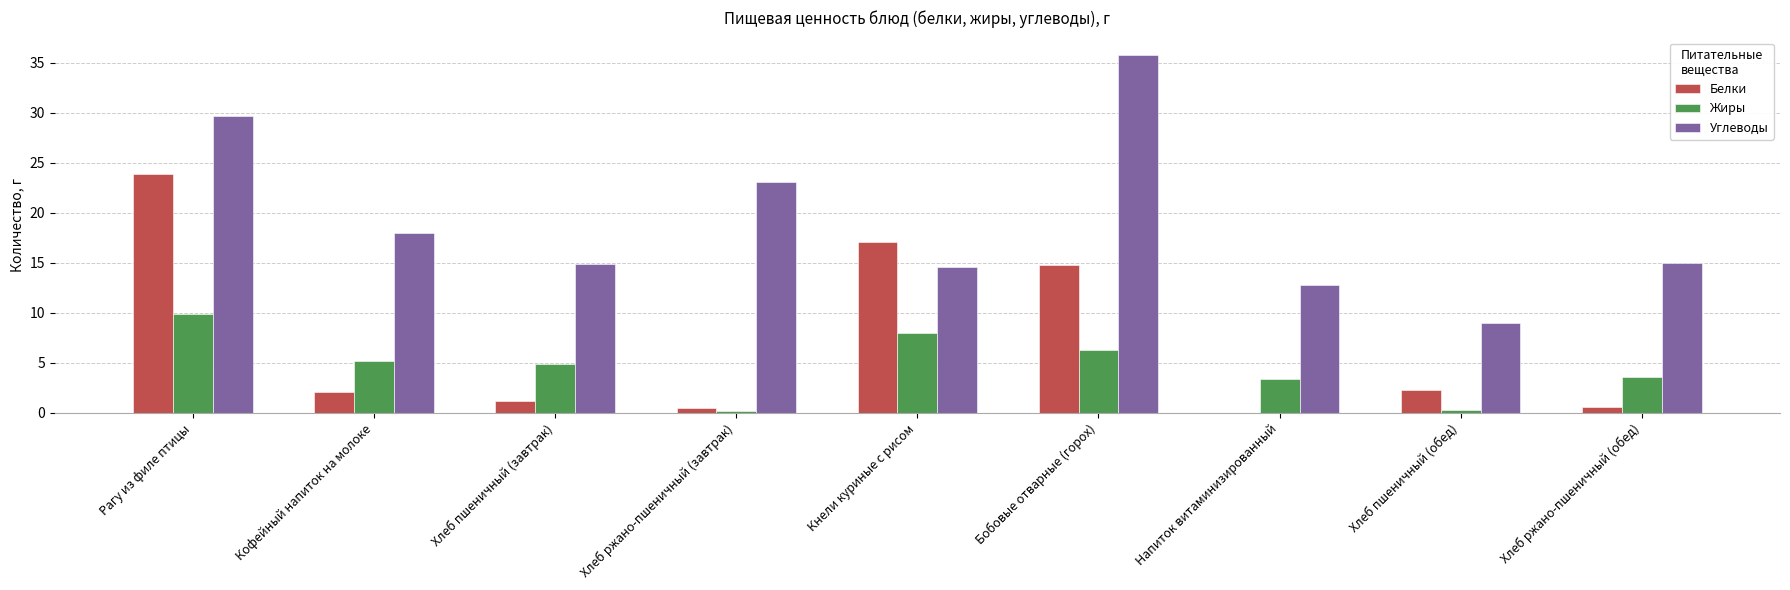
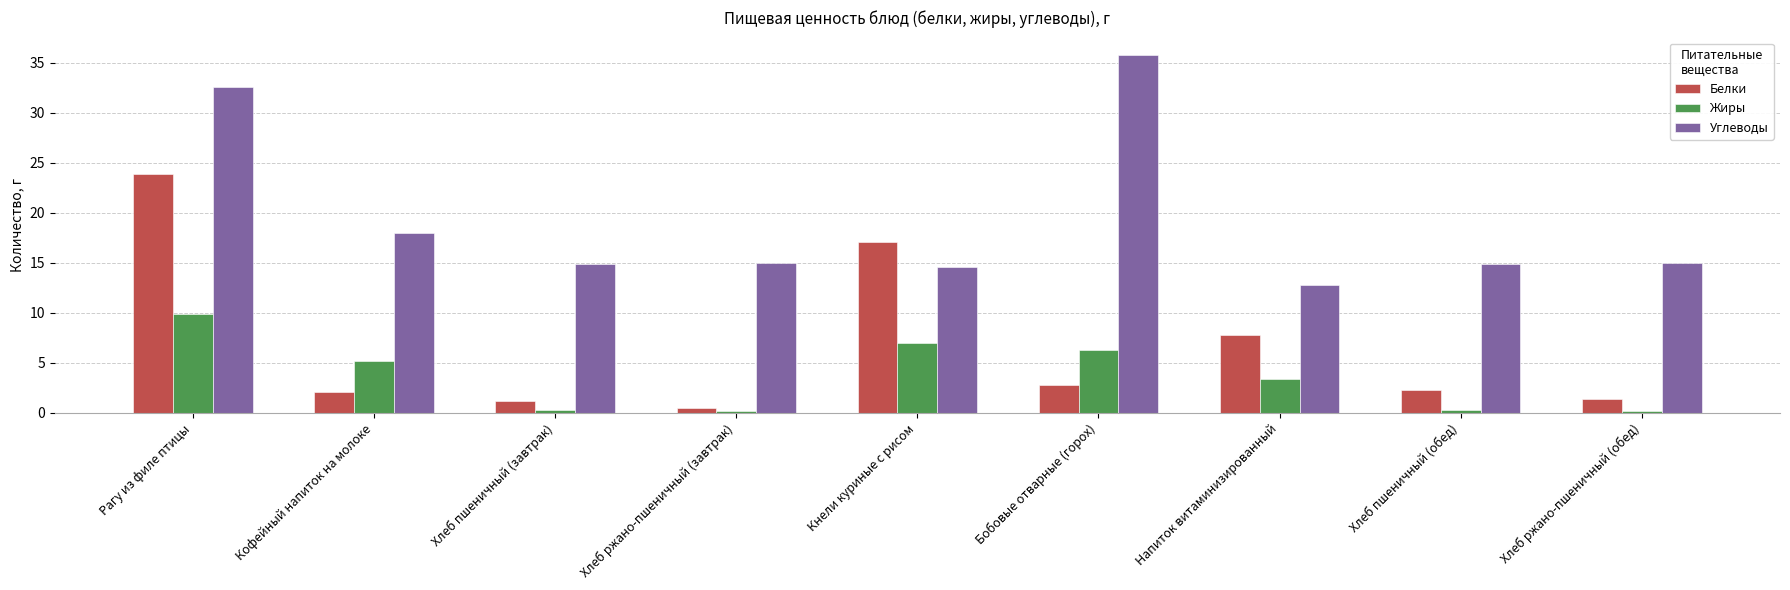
  {
    "Белки": {
      "Рагу из филе птицы": 23.9,
      "Кофейный напиток на молоке": 2.1,
      "Хлеб пшеничный (завтрак)": 1.1,
      "Хлеб ржано-пшеничный (завтрак)": 0.5,
      "Кнели куриные с рисом": 17.1,
-     "Бобовые отварные (горох)": 14.8,
-     "Напиток витаминизированный": 0.0,
+     "Бобовые отварные (горох)": 2.7,
+     "Напиток витаминизированный": 7.8,
      "Хлеб пшеничный (обед)": 2.3,
-     "Хлеб ржано-пшеничный (обед)": 0.6
+     "Хлеб ржано-пшеничный (обед)": 1.4
    },
    "Жиры": {
      "Рагу из филе птицы": 9.9,
      "Кофейный напиток на молоке": 5.2,
-     "Хлеб пшеничный (завтрак)": 4.9,
-     "Кнели куриные с рисом": 8.0,
+     "Хлеб пшеничный (завтрак)": 0.3,
+     "Кнели куриные с рисом": 7.0,
      "Бобовые отварные (горох)": 6.3,
      "Напиток витаминизированный": 3.4,
      "Хлеб пшеничный (обед)": 0.3,
-     "Хлеб ржано-пшеничный (обед)": 3.6
+     "Хлеб ржано-пшеничный (обед)": 0.2
    },
    "Углеводы": {
-     "Рагу из филе птицы": 29.6,
+     "Рагу из филе птицы": 32.6,
      "Кофейный напиток на молоке": 18.0,
      "Хлеб пшеничный (завтрак)": 14.9,
-     "Хлеб ржано-пшеничный (завтрак)": 23.1,
+     "Хлеб ржано-пшеничный (завтрак)": 14.9,
      "Кнели куриные с рисом": 14.6,
      "Бобовые отварные (горох)": 35.7,
      "Напиток витаминизированный": 12.8,
-     "Хлеб пшеничный (обед)": 9.0,
+     "Хлеб пшеничный (обед)": 14.9,
      "Хлеб ржано-пшеничный (обед)": 14.9
    }
  }
